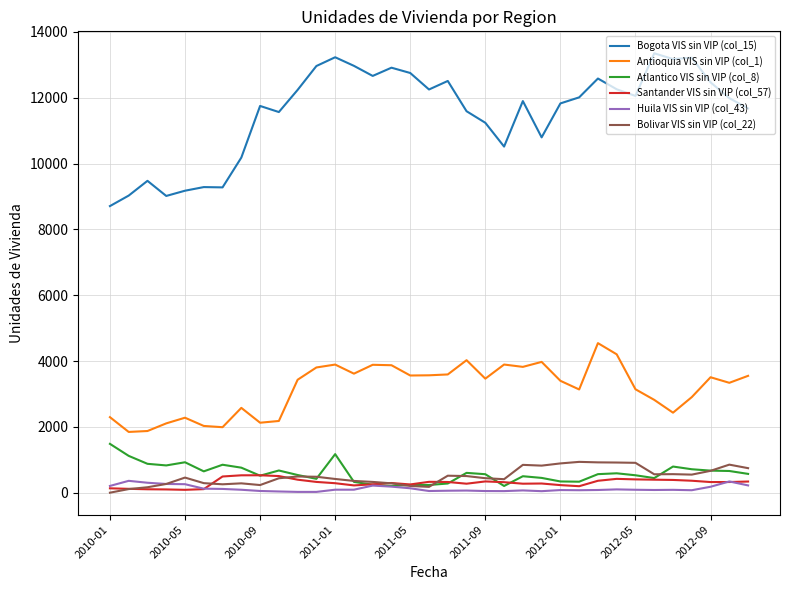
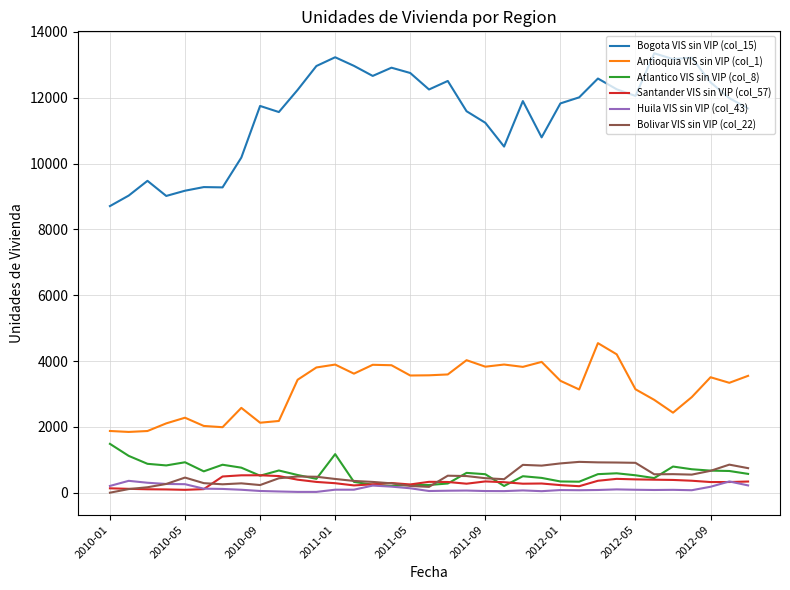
  {
    "Bogota VIS sin VIP (col_15)": {
      "2010-01": 8700,
      "2010-05": 9200,
      "2010-09": 11700,
      "2011-01": 13200,
      "2011-05": 12700,
      "2011-09": 11200,
      "2012-01": 11800
    },
    "Antioquia VIS sin VIP (col_1)": {
-     "2010-01": 2300,
+     "2010-01": 1900,
      "2010-05": 2300,
      "2010-09": 2100,
      "2011-01": 3900,
      "2011-05": 3600,
-     "2011-09": 3500,
+     "2011-09": 3800,
      "2012-01": 3400,
      "2012-05": 3100,
      "2012-09": 3500
    },
    "Atlantico VIS sin VIP (col_8)": {
      "2010-01": 1500,
      "2010-05": 900,
      "2011-01": 1200,
      "2011-09": 600,
      "2012-01": 300,
      "2012-05": 500
    },
    "Santander VIS sin VIP (col_57)": {
      "2010-05": 100,
      "2011-01": 300,
      "2011-09": 300,
      "2012-01": 200,
      "2012-05": 400,
      "2012-09": 300
    },
    "Huila VIS sin VIP (col_43)": {
      "2010-05": 300,
      "2010-09": 100,
      "2011-01": 100,
      "2011-09": 100,
      "2012-01": 100,
      "2012-05": 100,
      "2012-09": 200
    },
    "Bolivar VIS sin VIP (col_22)": {
      "2010-01": 0,
      "2010-05": 500,
      "2010-09": 200,
      "2011-01": 400,
      "2011-09": 400,
      "2012-01": 900,
      "2012-05": 900
    }
  }
